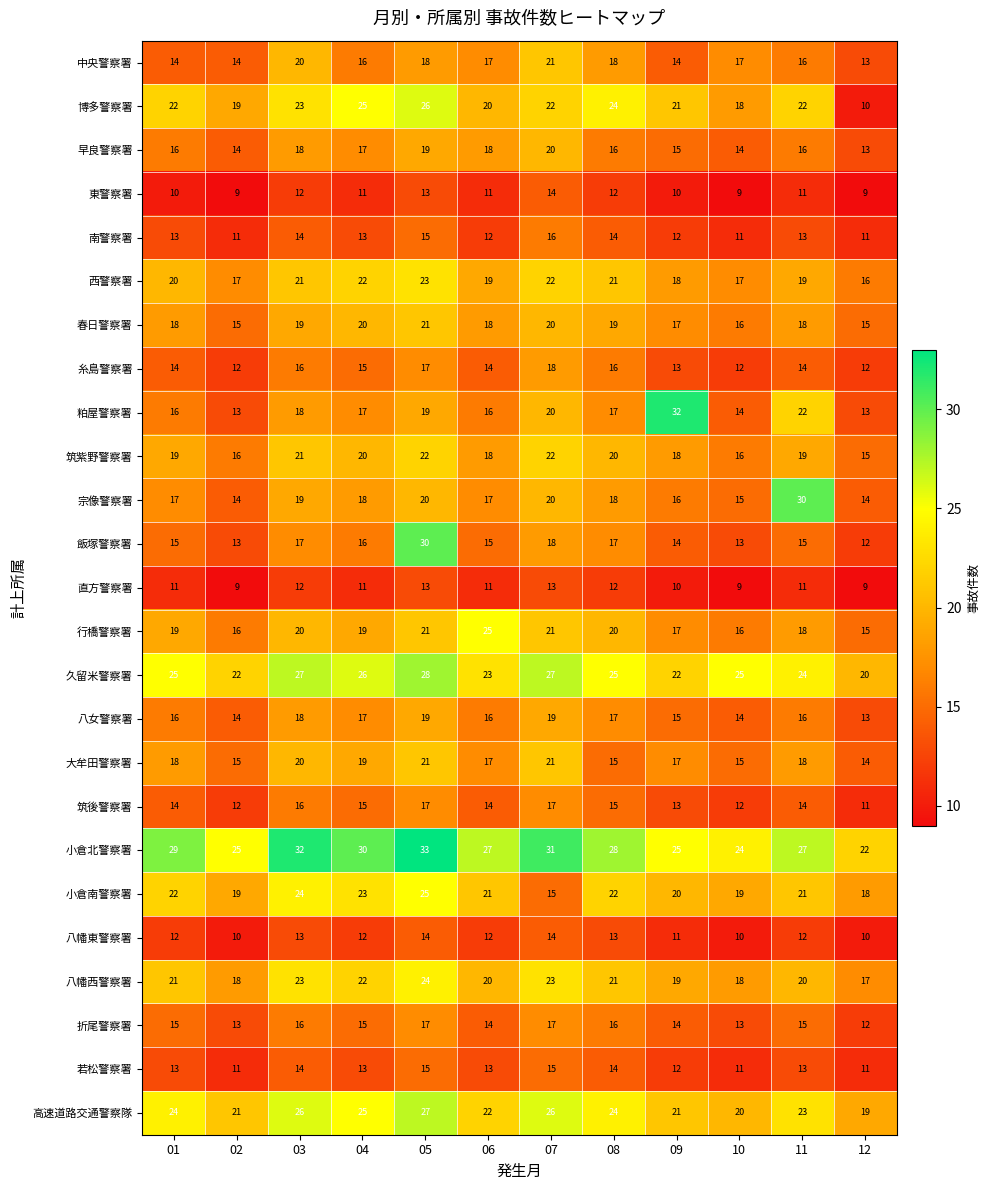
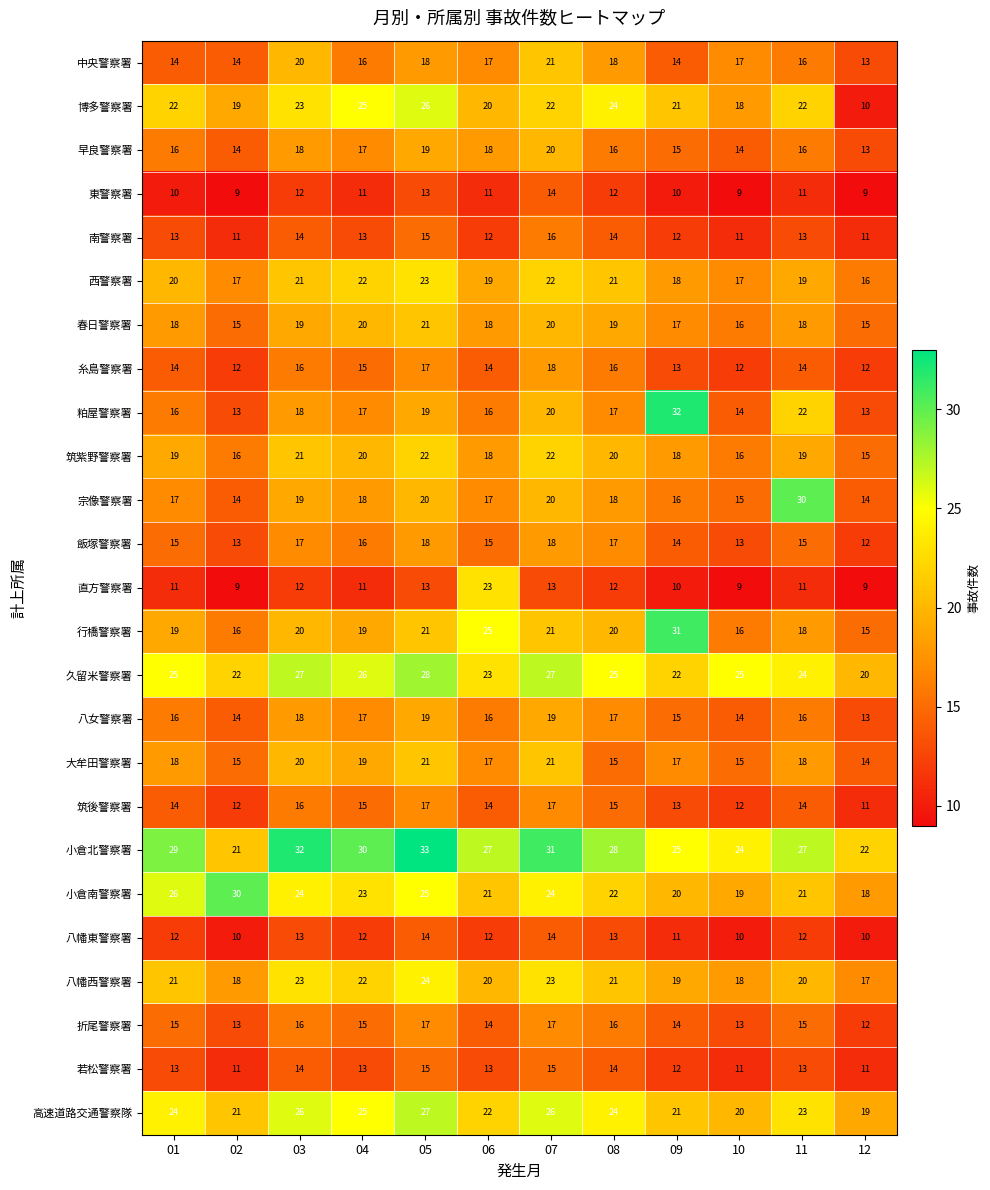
  {
    "飯塚警察署": {
      "01": 15,
      "02": 13,
      "03": 17,
      "04": 16,
-     "05": 30,
+     "05": 18,
      "06": 15,
      "07": 18,
      "08": 17,
      "09": 14,
      "10": 13,
      "11": 15,
      "12": 12
    },
    "直方警察署": {
      "01": 11,
      "02": 9,
      "03": 12,
      "04": 11,
      "05": 13,
-     "06": 11,
+     "06": 23,
      "07": 13,
      "08": 12,
      "09": 10,
      "10": 9,
      "11": 11,
      "12": 9
    },
    "行橋警察署": {
      "01": 19,
      "02": 16,
      "03": 20,
      "04": 19,
      "05": 21,
      "06": 25,
      "07": 21,
      "08": 20,
-     "09": 17,
+     "09": 31,
      "10": 16,
      "11": 18,
      "12": 15
    },
    "小倉北警察署": {
      "01": 29,
-     "02": 25,
+     "02": 21,
      "03": 32,
      "04": 30,
      "05": 33,
      "06": 27,
      "07": 31,
      "08": 28,
      "09": 25,
      "10": 24,
      "11": 27,
      "12": 22
    },
    "小倉南警察署": {
-     "01": 22,
-     "02": 19,
+     "01": 26,
+     "02": 30,
      "03": 24,
      "04": 23,
      "05": 25,
      "06": 21,
-     "07": 15,
+     "07": 24,
      "08": 22,
      "09": 20,
      "10": 19,
      "11": 21,
      "12": 18
    }
  }
